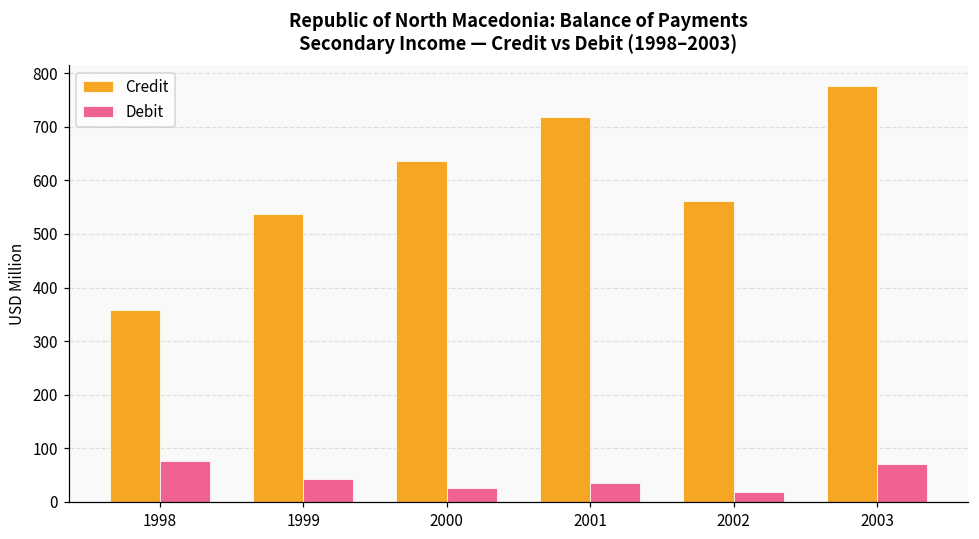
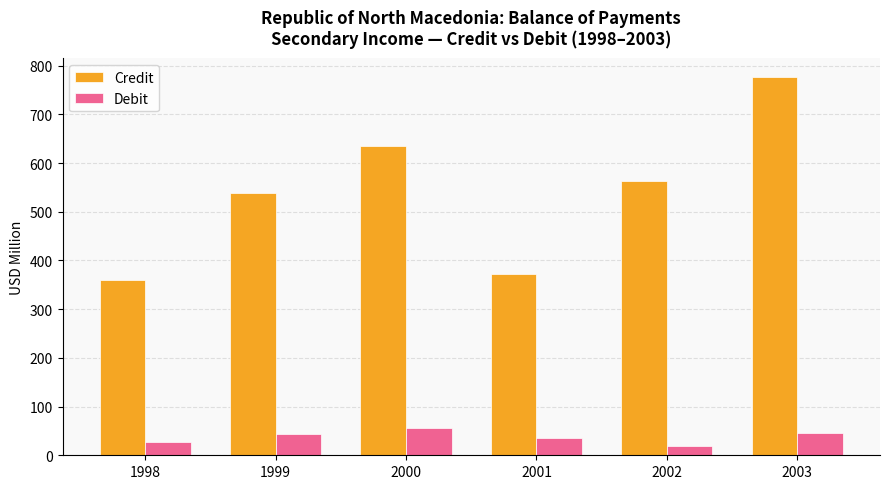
  {
    "Credit": {
      "1998": 360,
      "1999": 540,
      "2000": 640,
-     "2001": 720,
+     "2001": 370,
      "2002": 560,
      "2003": 780
    },
    "Debit": {
-     "1998": 80,
+     "1998": 30,
      "1999": 40,
-     "2000": 30,
+     "2000": 60,
      "2001": 30,
      "2002": 20,
-     "2003": 70
+     "2003": 50
    }
  }
